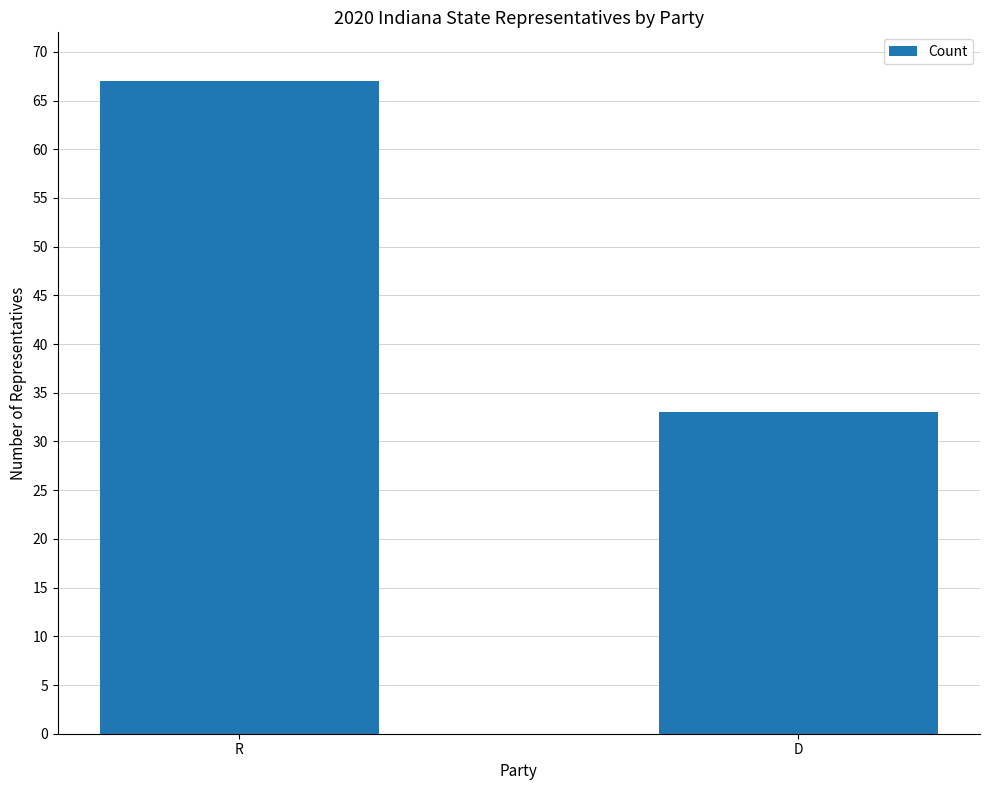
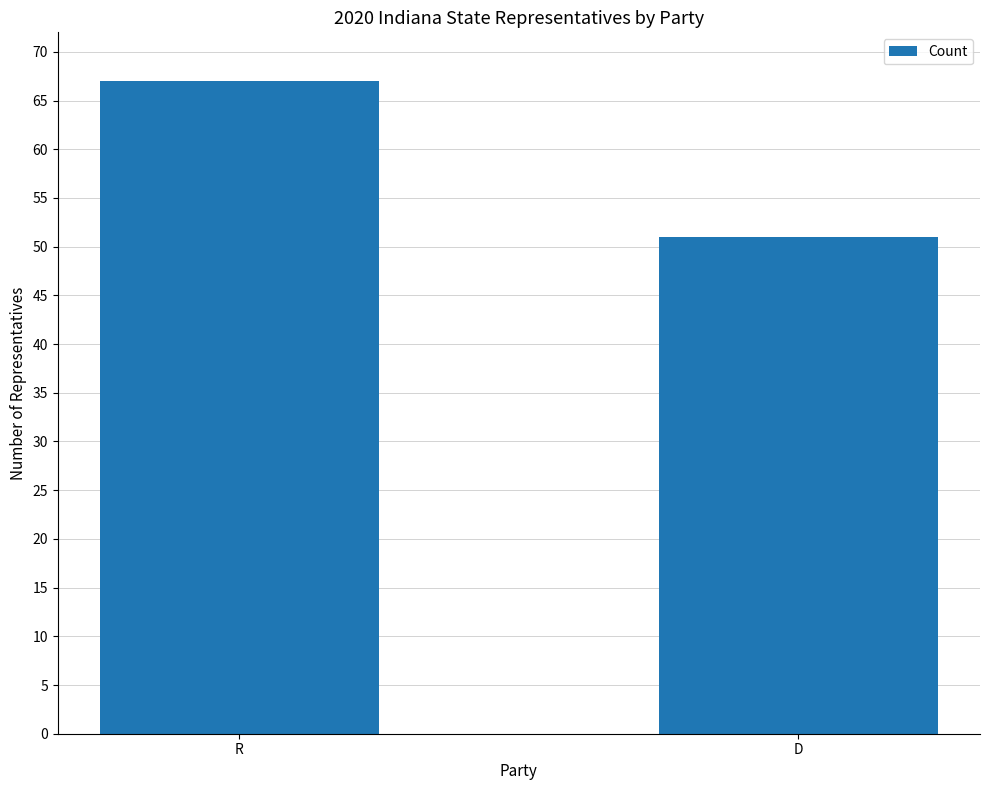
  {
    "R": 67,
-   "D": 33
+   "D": 51
  }
